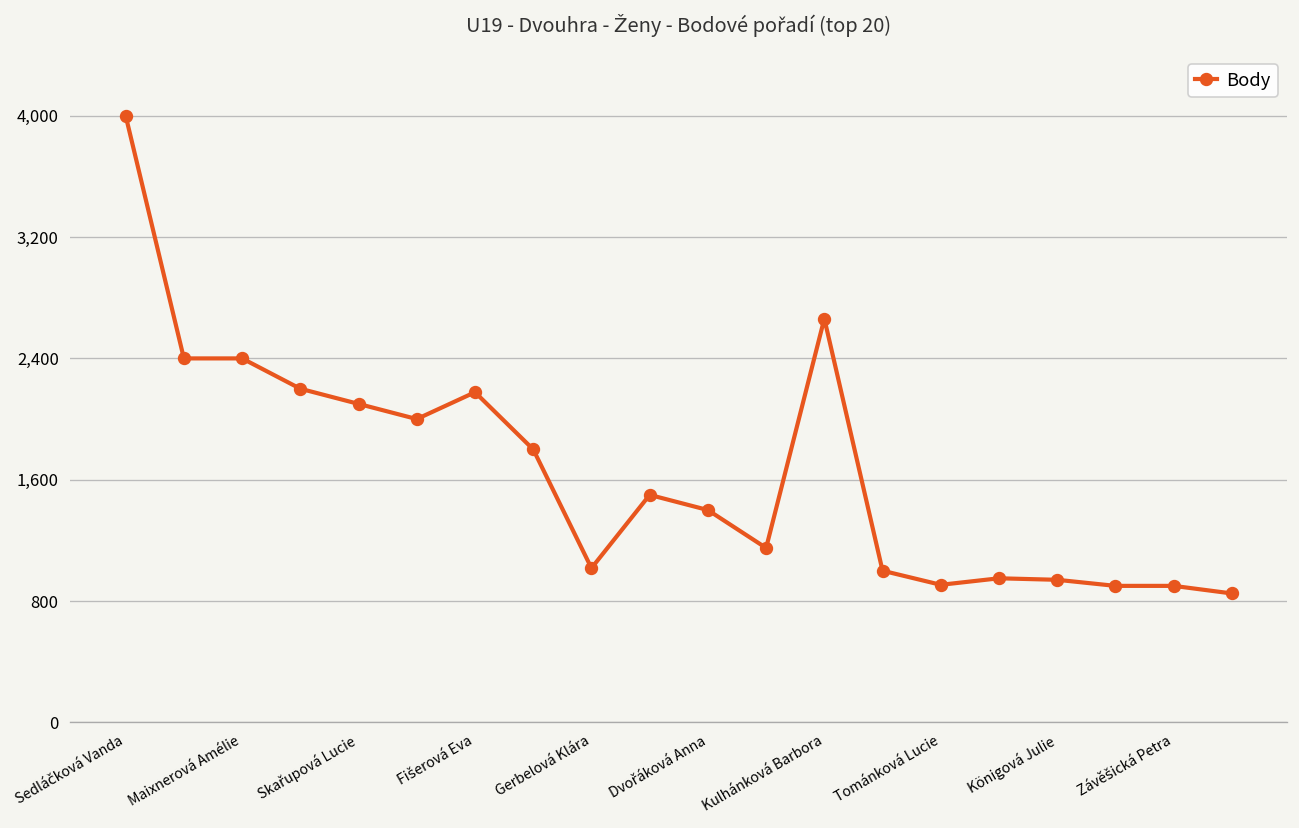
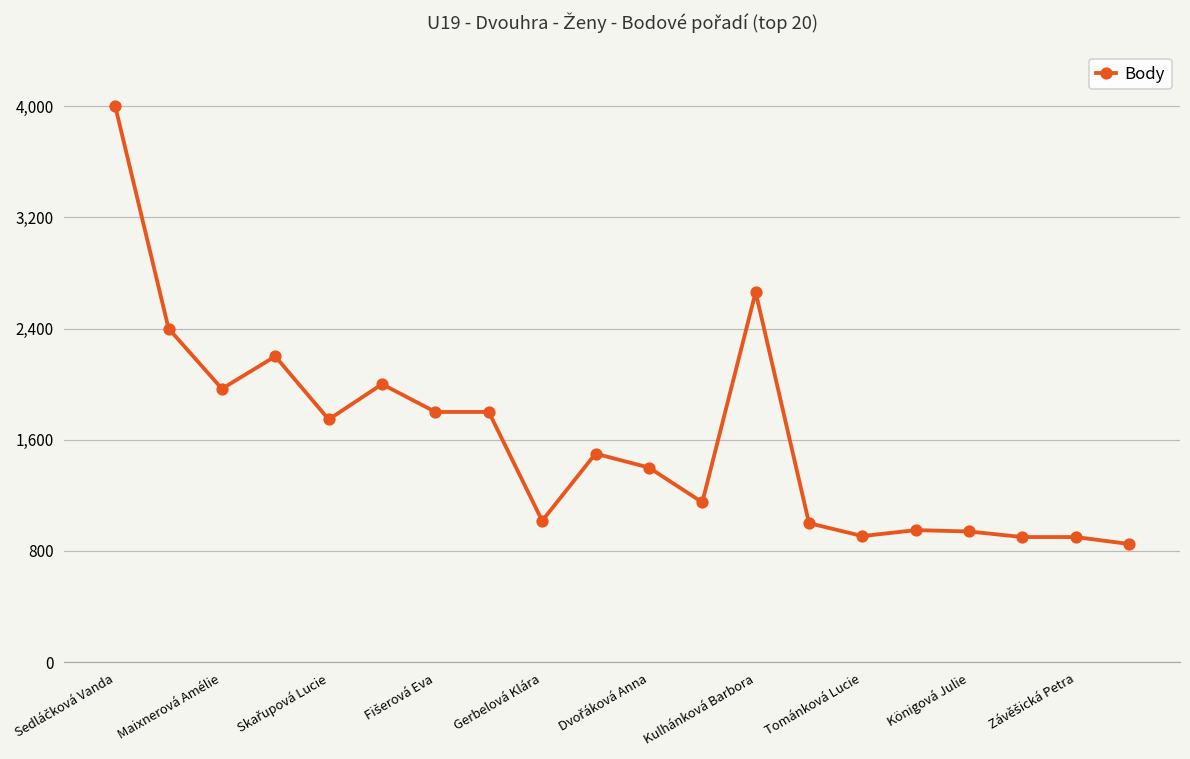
  {
    "Sedláčková Vanda": "4,000",
-   "Maixnerová Amélie": "2,400",
-   "Skařupová Lucie": "2,100",
-   "Fišerová Eva": "2,180",
+   "Maixnerová Amélie": "1,970",
+   "Skařupová Lucie": "1,750",
+   "Fišerová Eva": "1,800",
    "Gerbelová Klára": "1,020",
    "Dvořáková Anna": "1,400",
    "Kulhánková Barbora": "2,660",
    "Tománková Lucie": "910",
    "Königová Julie": "940",
    "Závěšická Petra": "900"
  }
